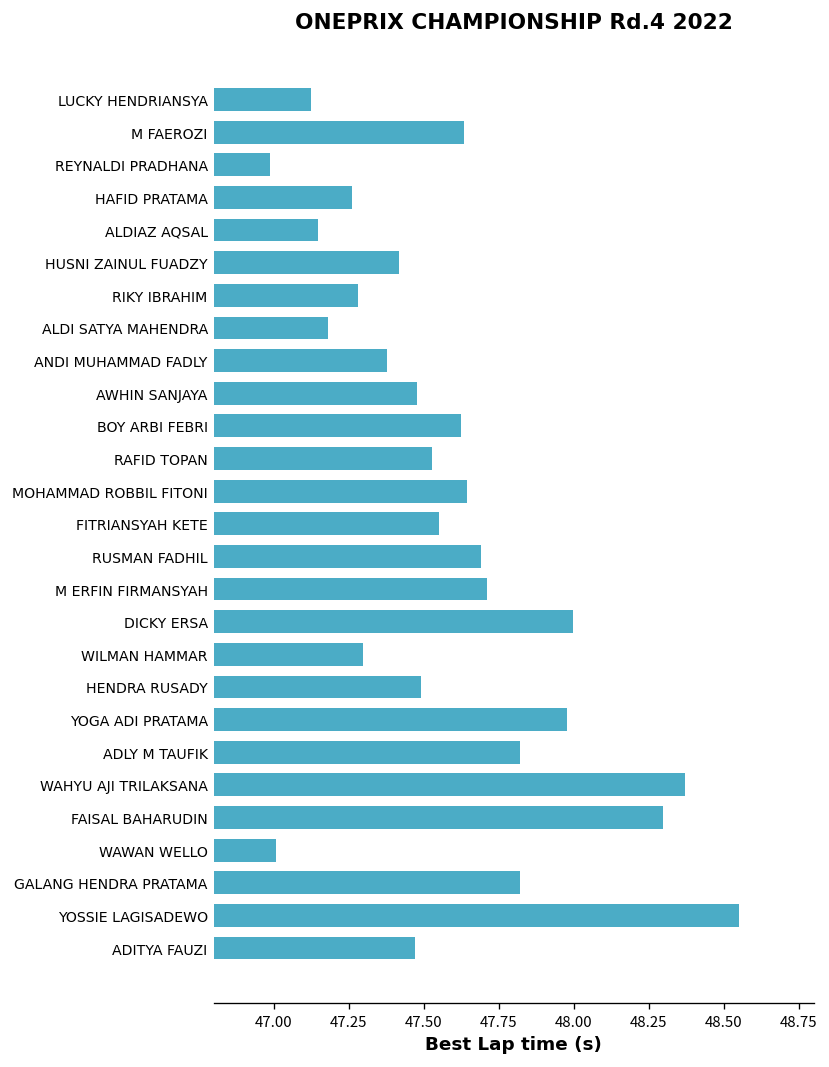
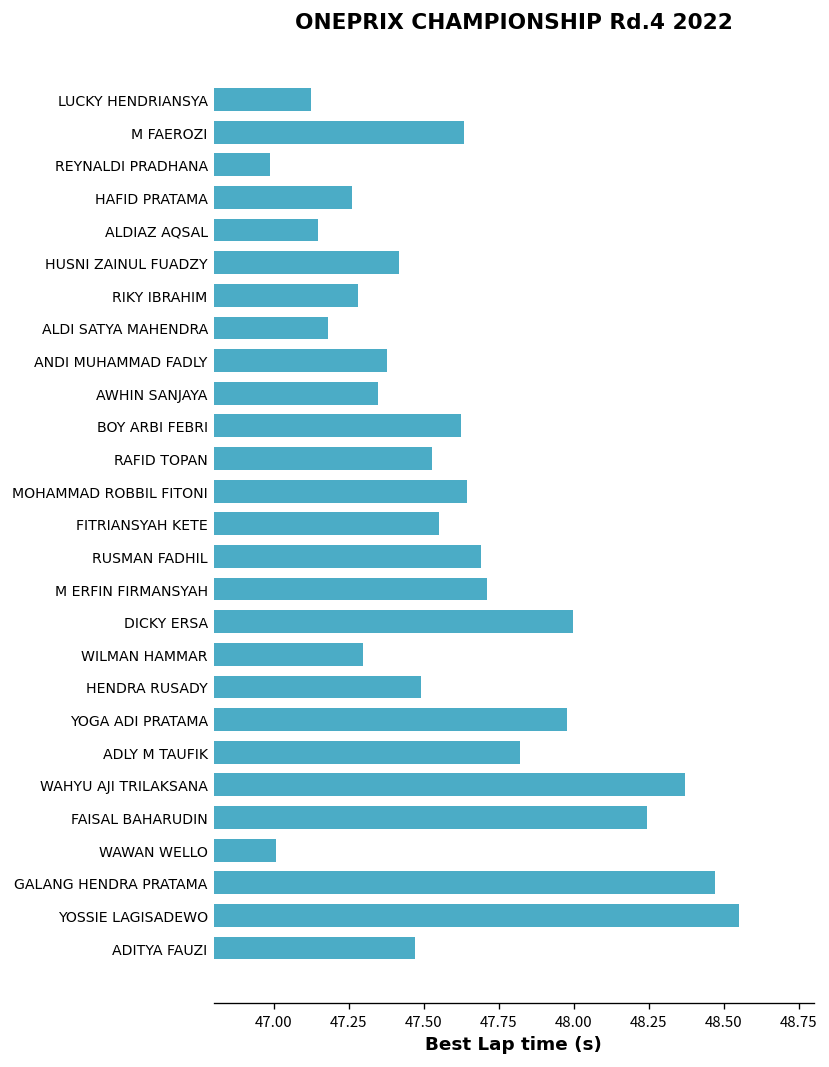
  {
    "LUCKY HENDRIANSYA": 47.12,
    "M FAEROZI": 47.64,
    "REYNALDI PRADHANA": 46.99,
    "HAFID PRATAMA": 47.26,
    "ALDIAZ AQSAL": 47.15,
    "HUSNI ZAINUL FUADZY": 47.42,
    "RIKY IBRAHIM": 47.28,
    "ALDI SATYA MAHENDRA": 47.18,
    "ANDI MUHAMMAD FADLY": 47.38,
-   "AWHIN SANJAYA": 47.48,
+   "AWHIN SANJAYA": 47.35,
    "BOY ARBI FEBRI": 47.63,
    "RAFID TOPAN": 47.53,
    "MOHAMMAD ROBBIL FITONI": 47.64,
    "FITRIANSYAH KETE": 47.55,
    "RUSMAN FADHIL": 47.69,
    "M ERFIN FIRMANSYAH": 47.71,
    "DICKY ERSA": 48.00,
    "WILMAN HAMMAR": 47.30,
    "HENDRA RUSADY": 47.49,
    "YOGA ADI PRATAMA": 47.98,
    "ADLY M TAUFIK": 47.82,
    "WAHYU AJI TRILAKSANA": 48.37,
-   "FAISAL BAHARUDIN": 48.30,
+   "FAISAL BAHARUDIN": 48.25,
    "WAWAN WELLO": 47.01,
-   "GALANG HENDRA PRATAMA": 47.82,
+   "GALANG HENDRA PRATAMA": 48.47,
    "YOSSIE LAGISADEWO": 48.55,
    "ADITYA FAUZI": 47.47
  }
